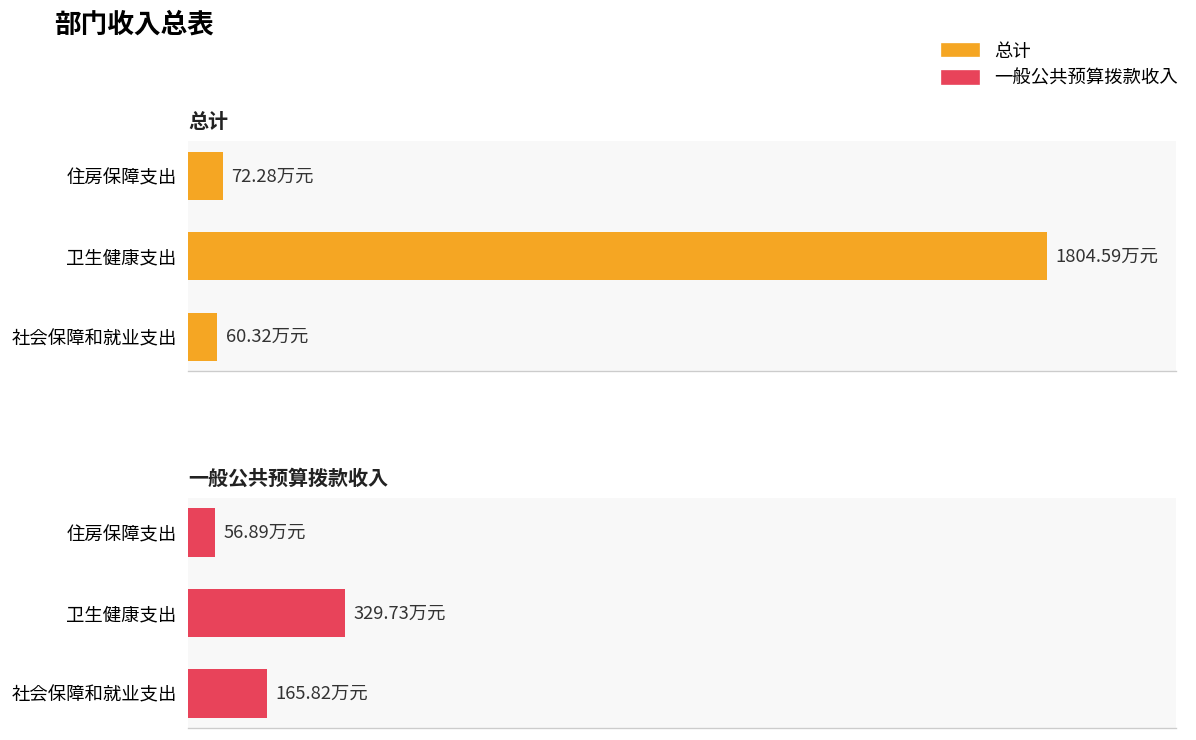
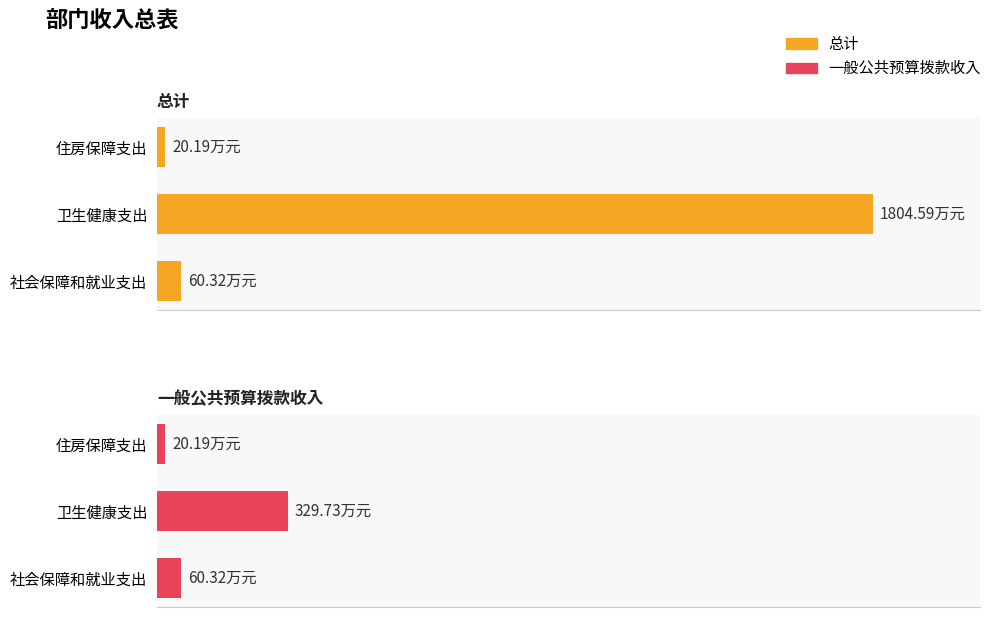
  {
    "总计": {
-     "住房保障支出": 72.28,
+     "住房保障支出": 20.19,
      "卫生健康支出": 1804.59,
      "社会保障和就业支出": 60.32
    },
    "一般公共预算拨款收入": {
-     "住房保障支出": 56.89,
+     "住房保障支出": 20.19,
      "卫生健康支出": 329.73,
-     "社会保障和就业支出": 165.82
+     "社会保障和就业支出": 60.32
    }
  }
